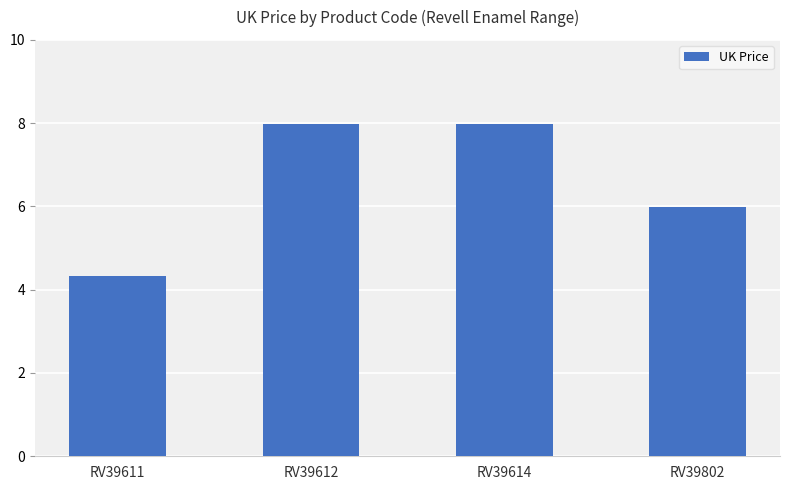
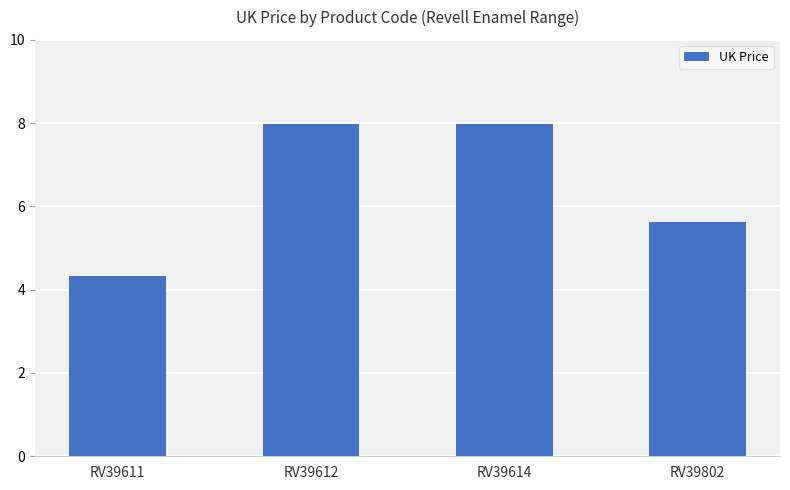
  {
    "RV39611": 4.3,
    "RV39612": 8.0,
    "RV39614": 8.0,
-   "RV39802": 6.0
+   "RV39802": 5.6
  }
